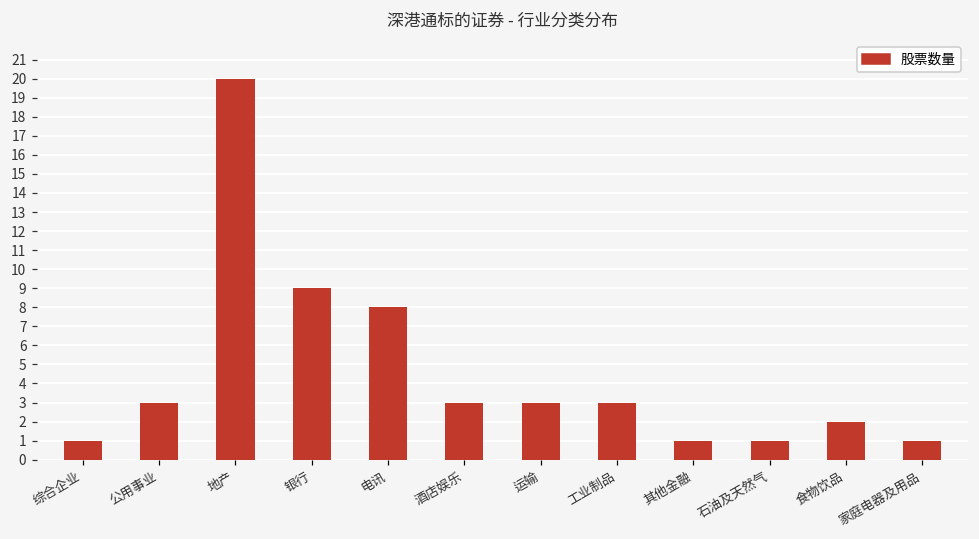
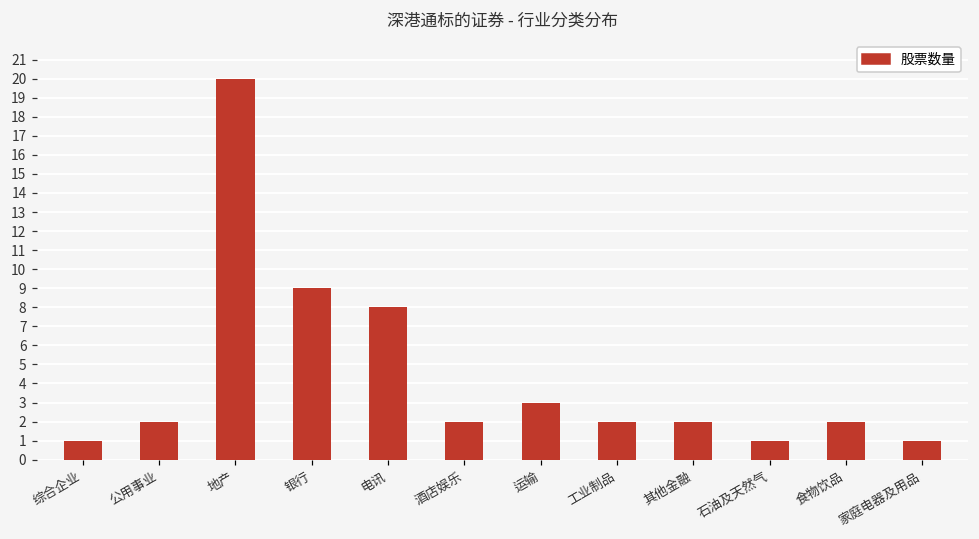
  {
    "综合企业": 1,
-   "公用事业": 3,
+   "公用事业": 2,
    "地产": 20,
    "银行": 9,
    "电讯": 8,
-   "酒店娱乐": 3,
+   "酒店娱乐": 2,
    "运输": 3,
-   "工业制品": 3,
-   "其他金融": 1,
+   "工业制品": 2,
+   "其他金融": 2,
    "石油及天然气": 1,
    "食物饮品": 2,
    "家庭电器及用品": 1
  }
